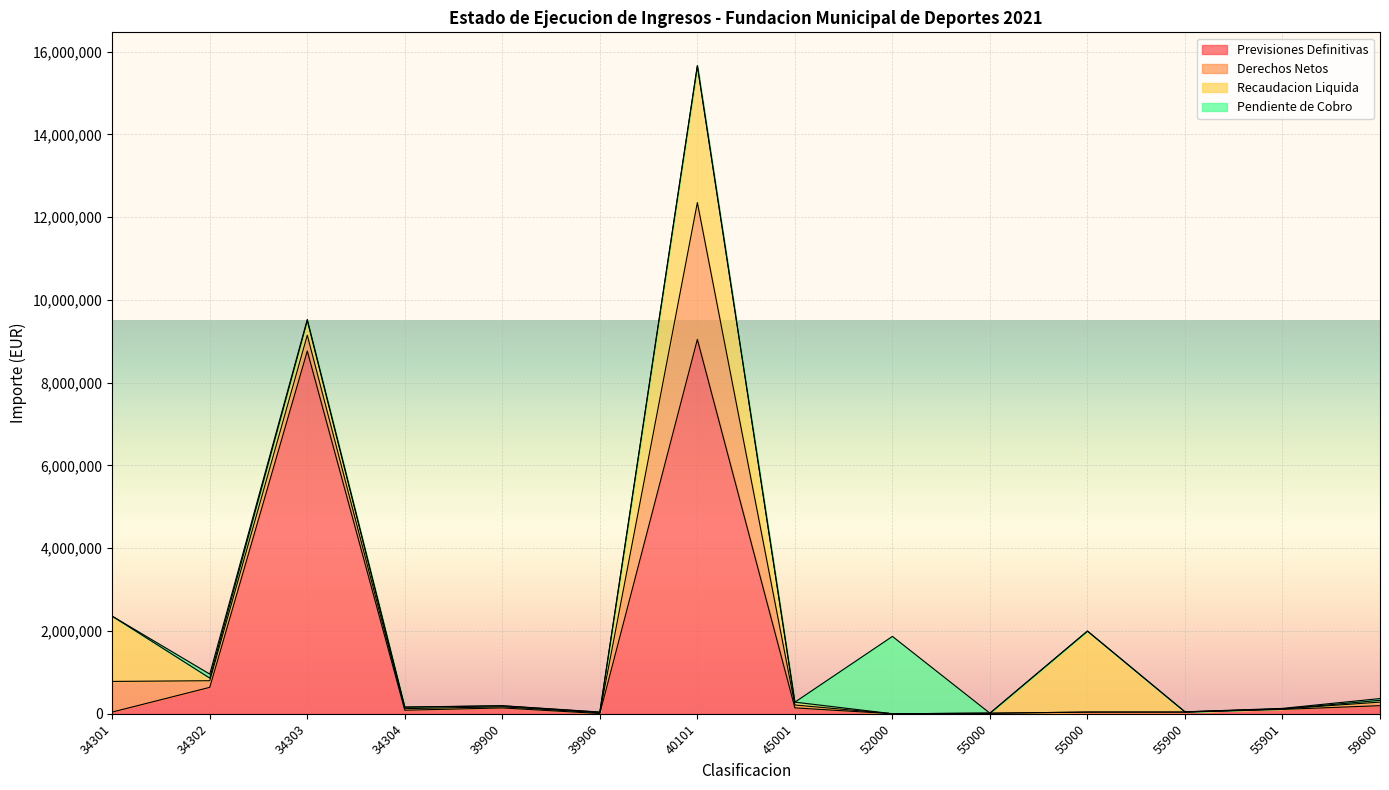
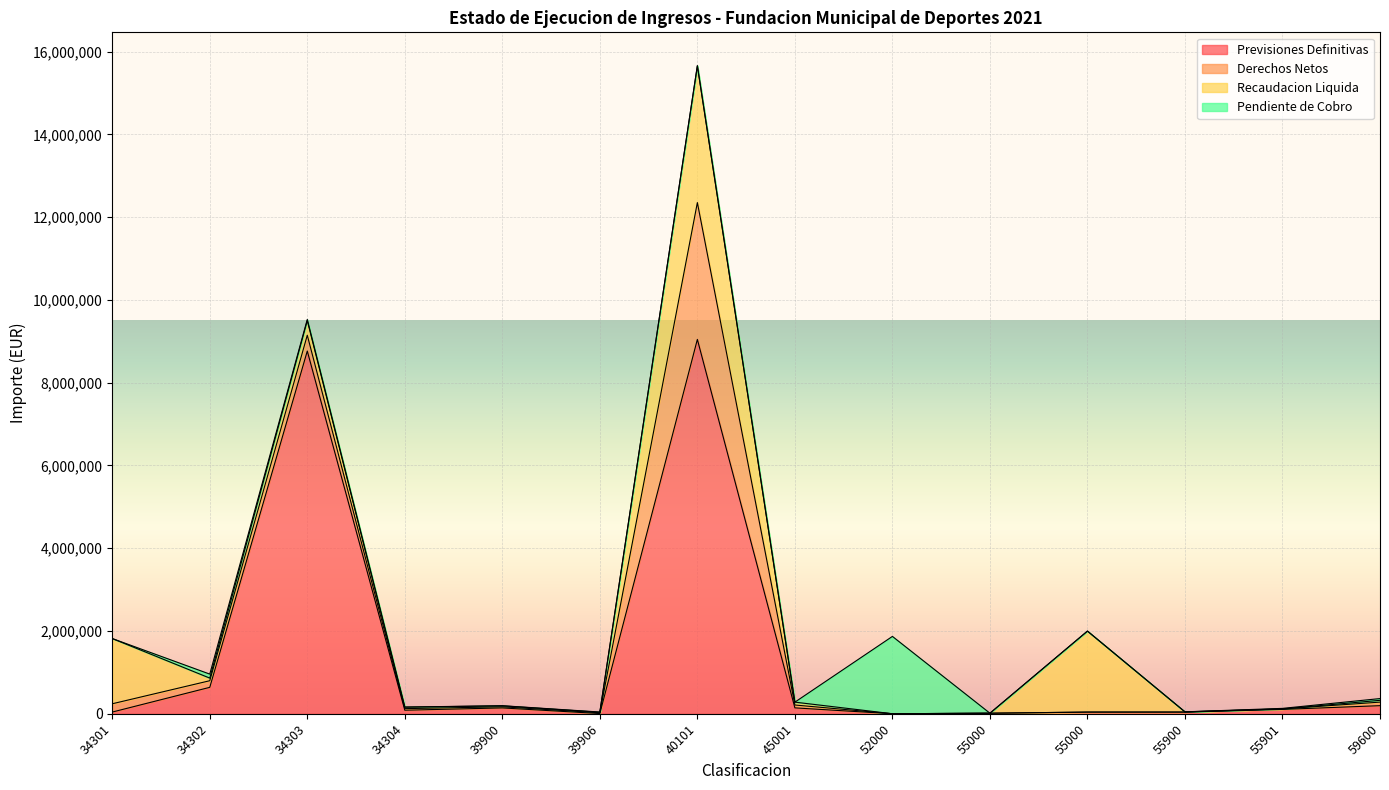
  {
    "Previsiones Definitivas": {
      "34301": "0",
      "34302": "600,000",
      "34303": "8,800,000",
      "40101": "9,000,000",
      "45001": "100,000",
      "59600": "200,000"
    },
    "Derechos Netos": {
-     "34301": "700,000",
+     "34301": "200,000",
      "34302": "200,000",
      "34303": "400,000",
      "40101": "3,300,000",
      "45001": "100,000"
    },
    "Recaudacion Liquida": {
      "34302": "100,000"
    },
    "Pendiente de Cobro": {
      "34302": "100,000",
      "52000": "1,900,000"
    }
  }
